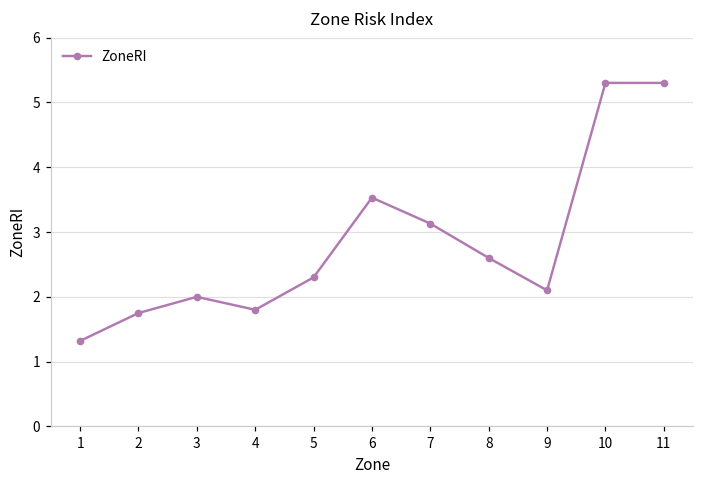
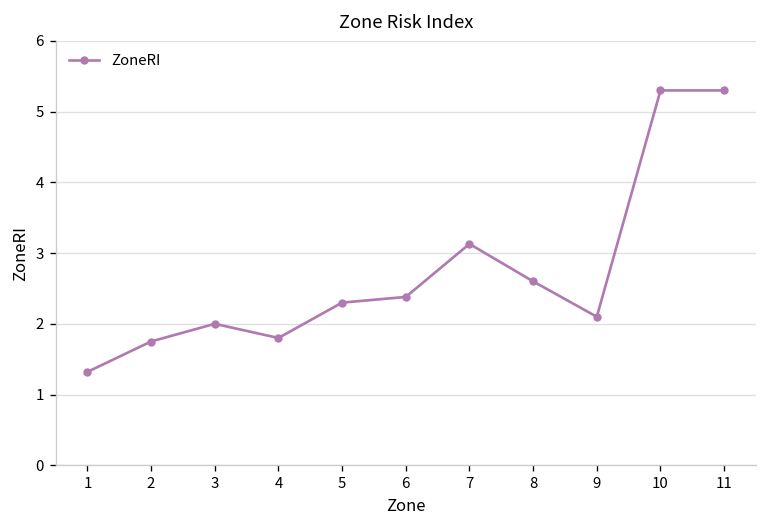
  {
    "1": 1.3,
    "2": 1.8,
    "3": 2.0,
    "4": 1.8,
    "5": 2.3,
-   "6": 3.5,
+   "6": 2.4,
    "7": 3.1,
    "8": 2.6,
    "9": 2.1,
    "10": 5.3,
    "11": 5.3
  }
